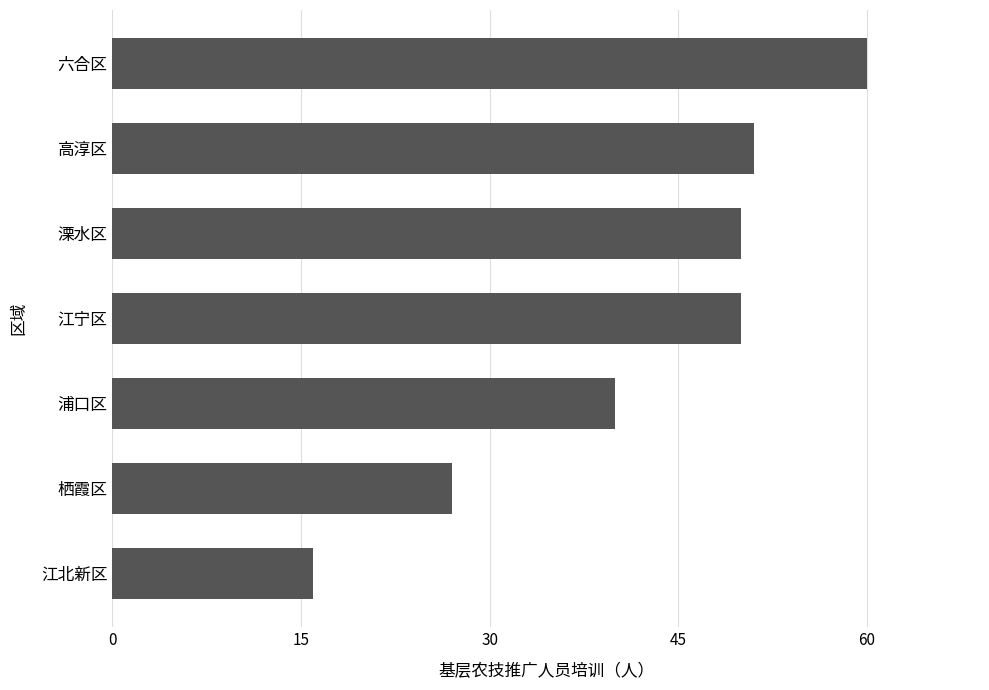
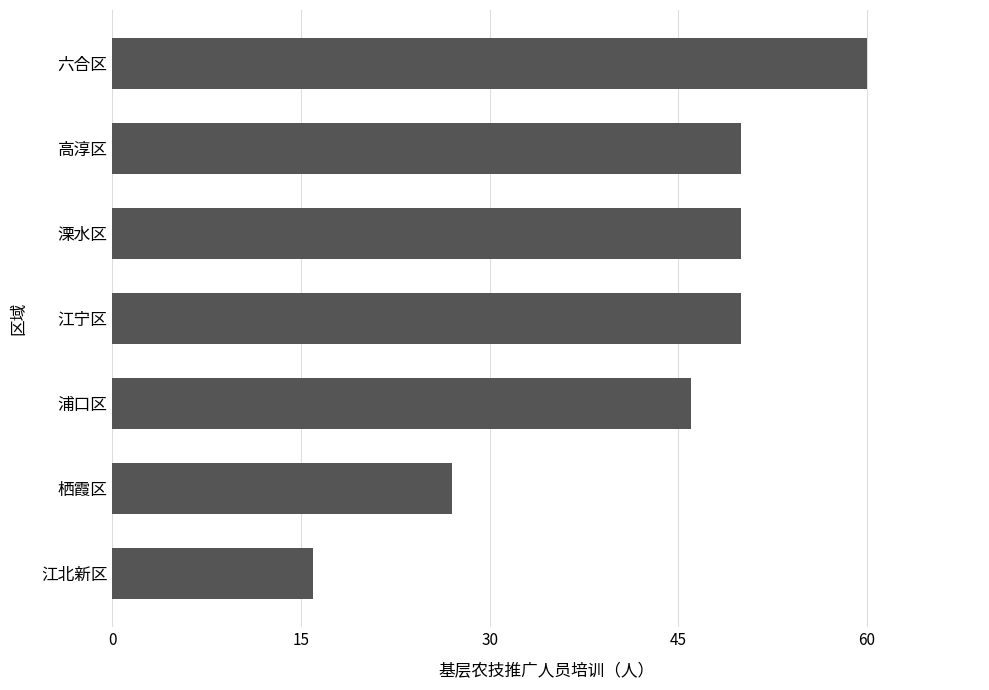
  {
    "六合区": 60,
-   "高淳区": 51,
+   "高淳区": 50,
    "溧水区": 50,
    "江宁区": 50,
-   "浦口区": 40,
+   "浦口区": 46,
    "栖霞区": 27,
    "江北新区": 16
  }
